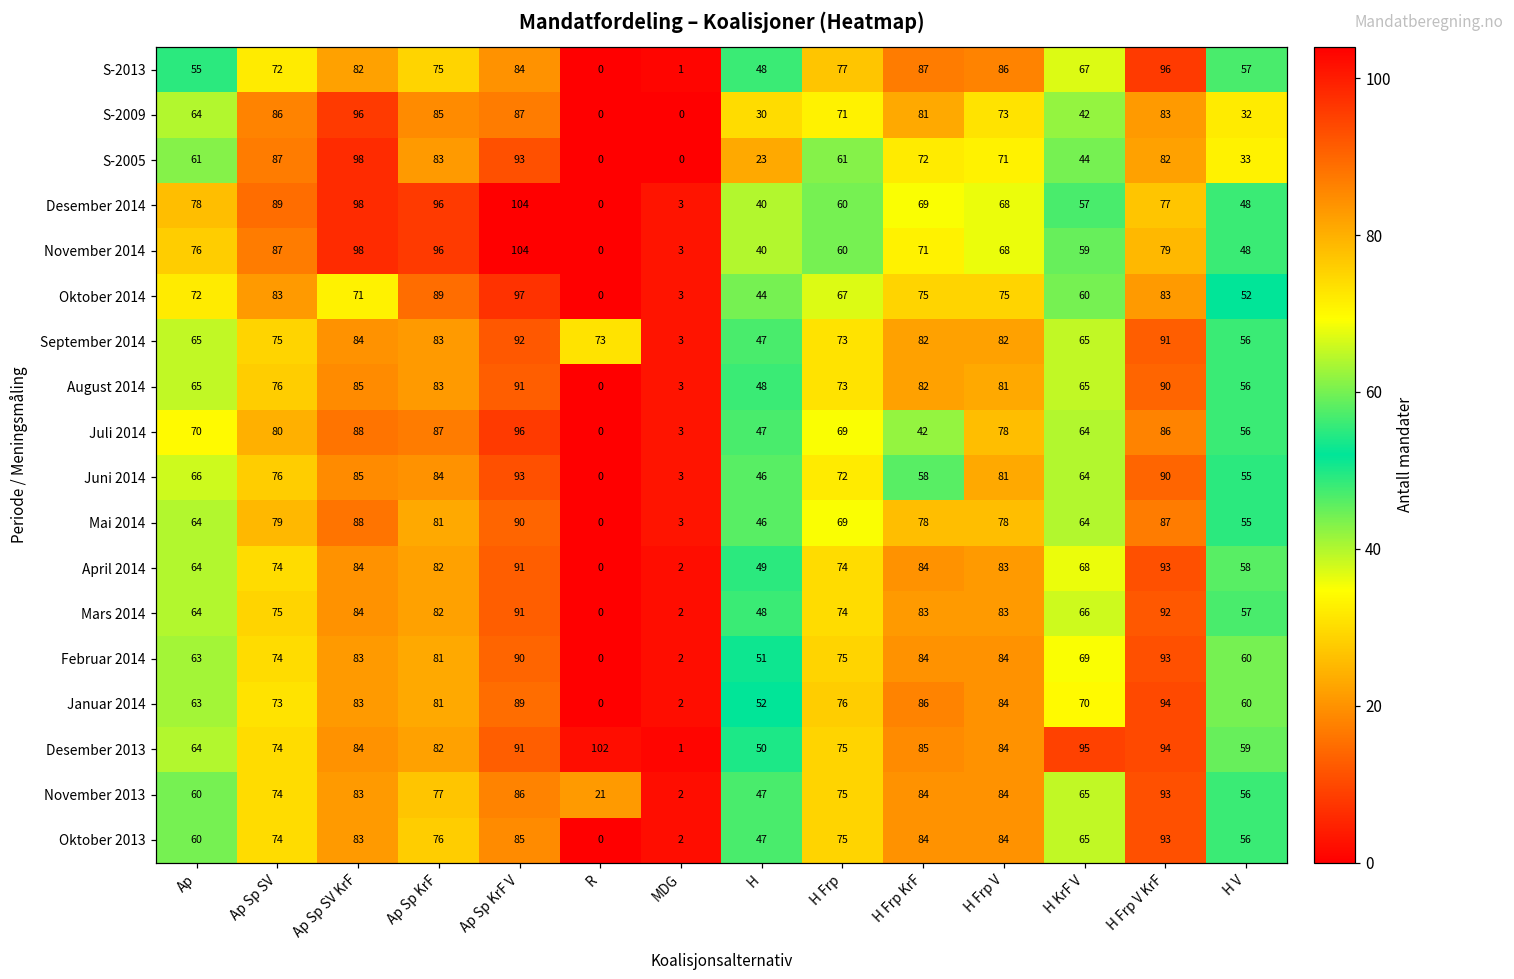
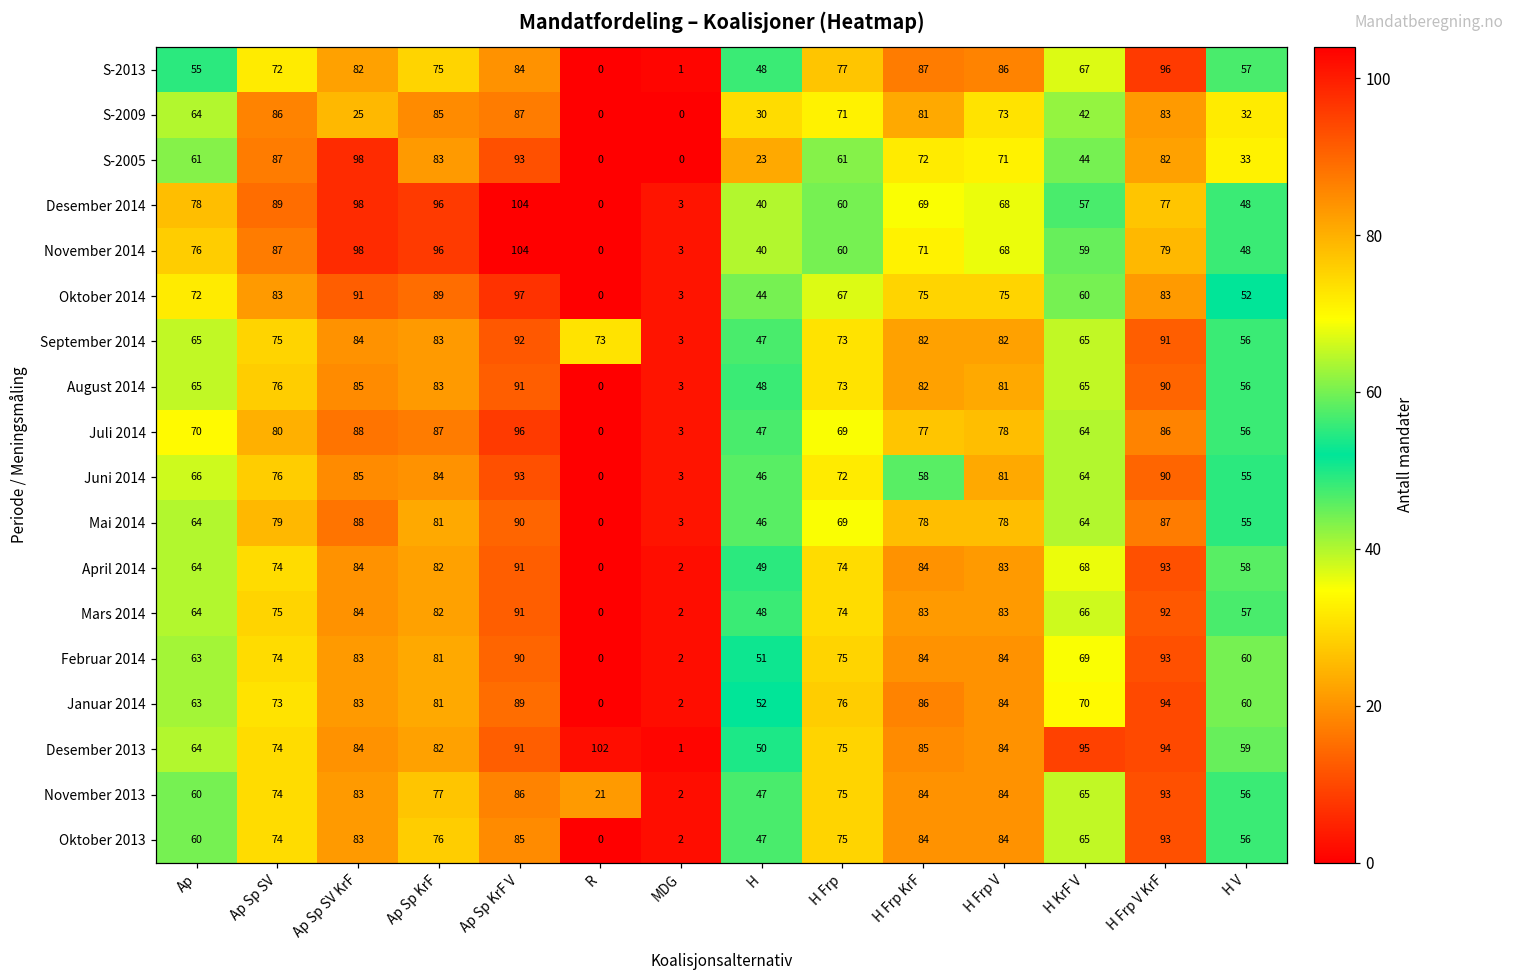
  {
    "S-2009": {
      "Ap": 64,
      "Ap Sp SV": 86,
-     "Ap Sp SV KrF": 96,
+     "Ap Sp SV KrF": 25,
      "Ap Sp KrF": 85,
      "Ap Sp KrF V": 87,
      "R": 0,
      "MDG": 0,
      "H": 30,
      "H Frp": 71,
      "H Frp KrF": 81,
      "H Frp V": 73,
      "H KrF V": 42,
      "H Frp V KrF": 83,
      "H V": 32
    },
    "Oktober 2014": {
      "Ap": 72,
      "Ap Sp SV": 83,
-     "Ap Sp SV KrF": 71,
+     "Ap Sp SV KrF": 91,
      "Ap Sp KrF": 89,
      "Ap Sp KrF V": 97,
      "R": 0,
      "MDG": 3,
      "H": 44,
      "H Frp": 67,
      "H Frp KrF": 75,
      "H Frp V": 75,
      "H KrF V": 60,
      "H Frp V KrF": 83,
      "H V": 52
    },
    "Juli 2014": {
      "Ap": 70,
      "Ap Sp SV": 80,
      "Ap Sp SV KrF": 88,
      "Ap Sp KrF": 87,
      "Ap Sp KrF V": 96,
      "R": 0,
      "MDG": 3,
      "H": 47,
      "H Frp": 69,
-     "H Frp KrF": 42,
+     "H Frp KrF": 77,
      "H Frp V": 78,
      "H KrF V": 64,
      "H Frp V KrF": 86,
      "H V": 56
    }
  }
